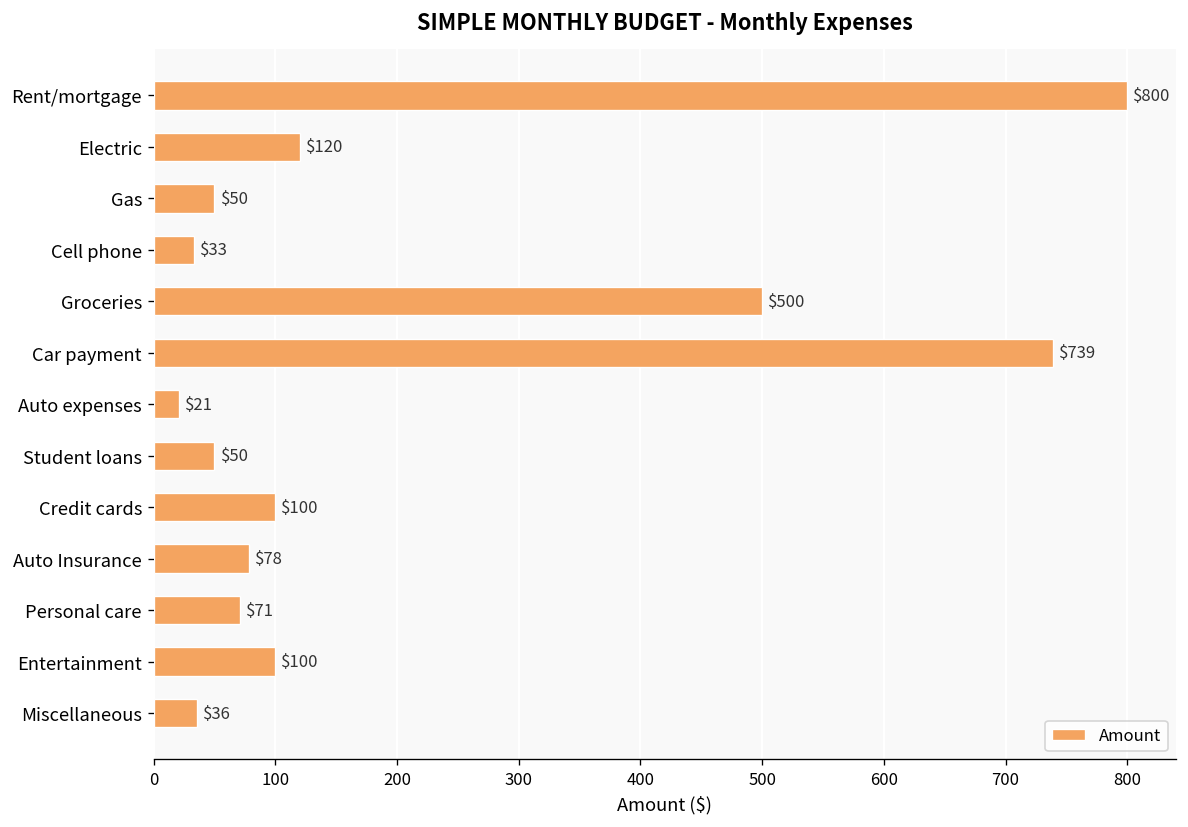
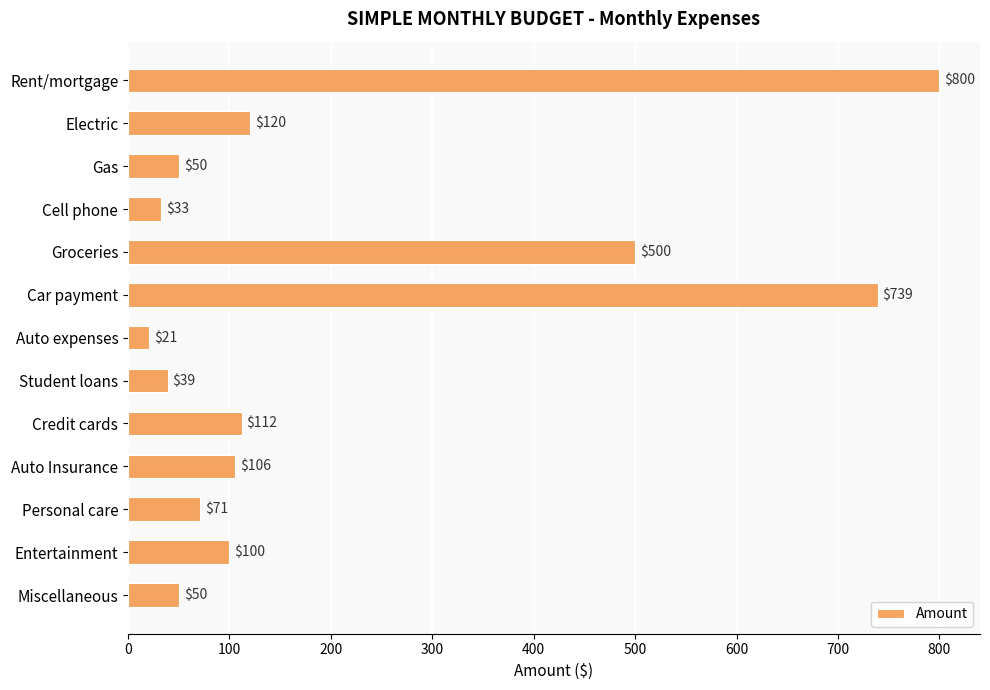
  {
    "Rent/mortgage": "$800",
    "Electric": "$120",
    "Gas": "$50",
    "Cell phone": "$33",
    "Groceries": "$500",
    "Car payment": "$739",
    "Auto expenses": "$21",
-   "Student loans": "$50",
-   "Credit cards": "$100",
-   "Auto Insurance": "$78",
+   "Student loans": "$39",
+   "Credit cards": "$112",
+   "Auto Insurance": "$106",
    "Personal care": "$71",
    "Entertainment": "$100",
-   "Miscellaneous": "$36"
+   "Miscellaneous": "$50"
  }
